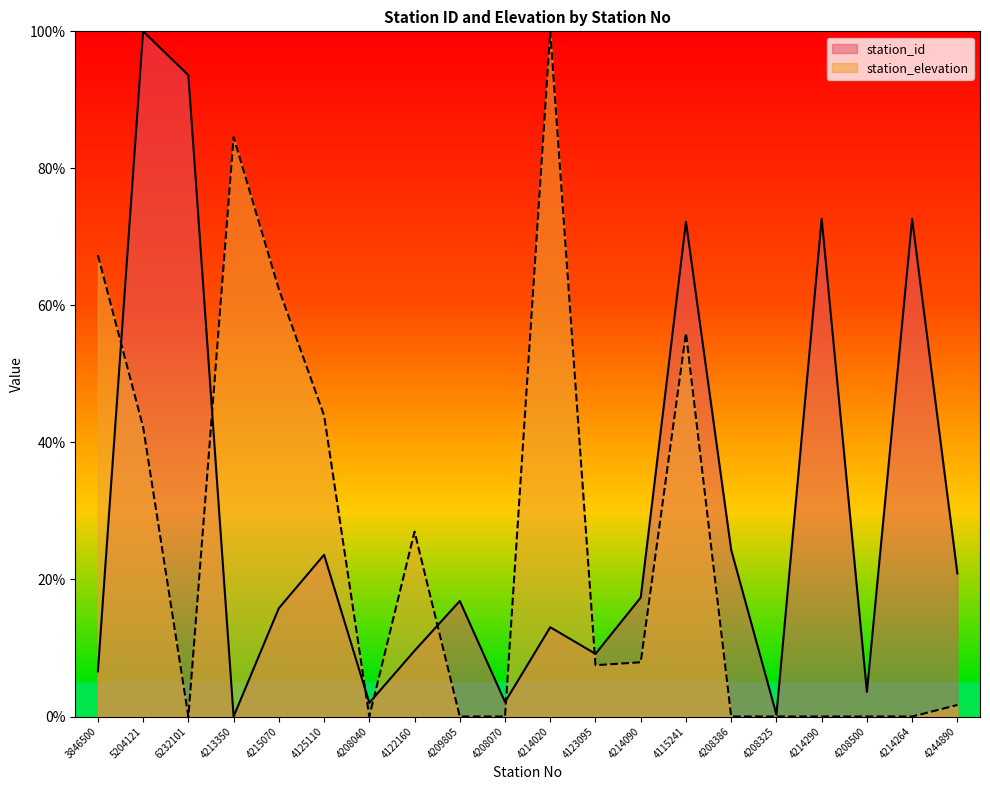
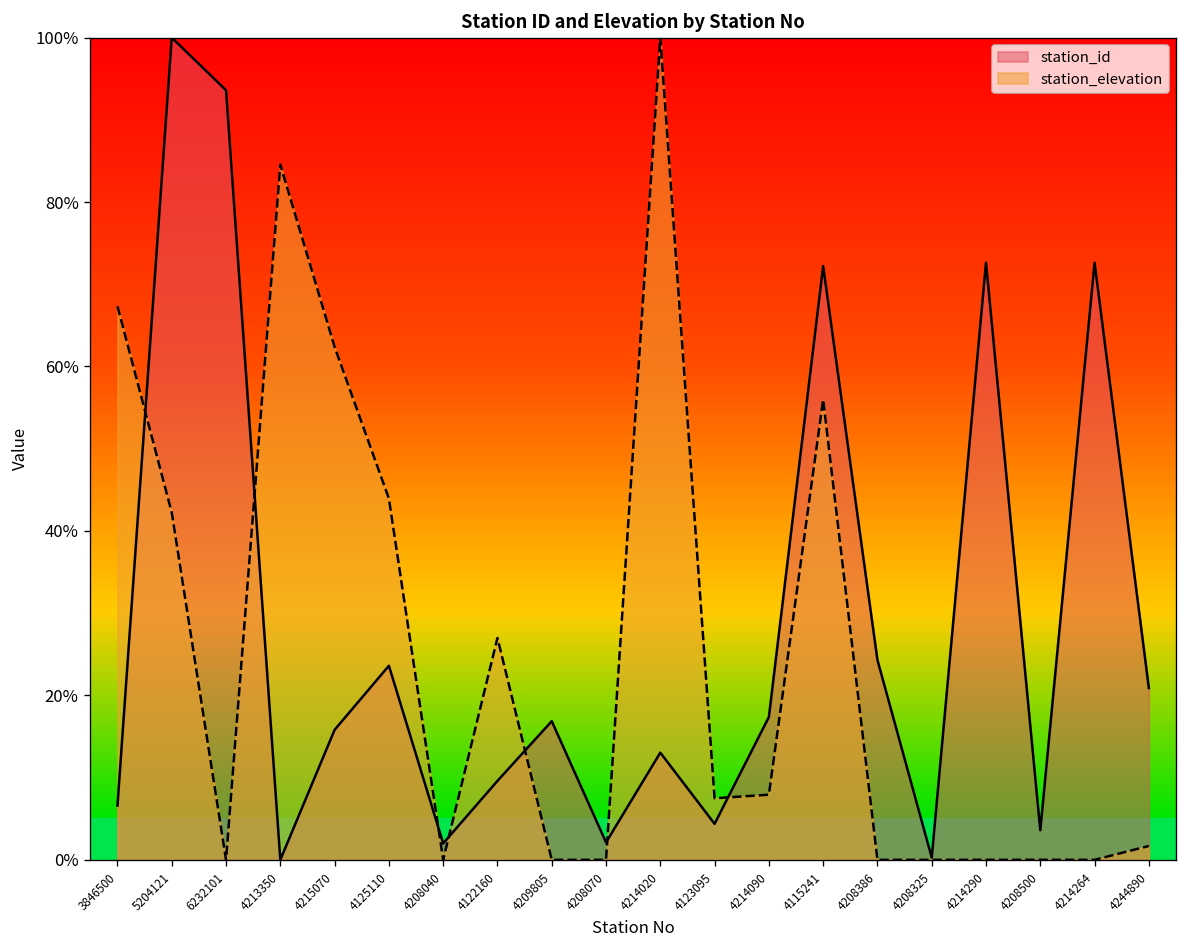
  {
    "station_id": {
      "3846500": "7%",
      "5204121": "100%",
      "6232101": "94%",
      "4213350": "0%",
      "4215070": "16%",
      "4125110": "24%",
      "4208040": "2%",
      "4122160": "10%",
      "4209805": "17%",
      "4208070": "2%",
      "4214020": "13%",
-     "4123095": "9%",
+     "4123095": "4%",
      "4214090": "17%",
      "4115241": "72%",
      "4208386": "24%",
      "4214290": "73%",
      "4208500": "4%",
      "4214264": "73%",
      "4244890": "21%"
    },
    "station_elevation": {
      "3846500": "67%",
      "5204121": "42%",
      "6232101": "0%",
      "4213350": "85%",
      "4215070": "62%",
      "4125110": "44%",
      "4208040": "0%",
      "4122160": "27%",
      "4209805": "0%",
      "4208070": "0%",
      "4214020": "100%",
      "4123095": "7%",
      "4214090": "8%",
      "4115241": "56%",
      "4208386": "0%",
      "4214290": "0%",
      "4208500": "0%",
      "4214264": "0%",
      "4244890": "2%"
    }
  }
